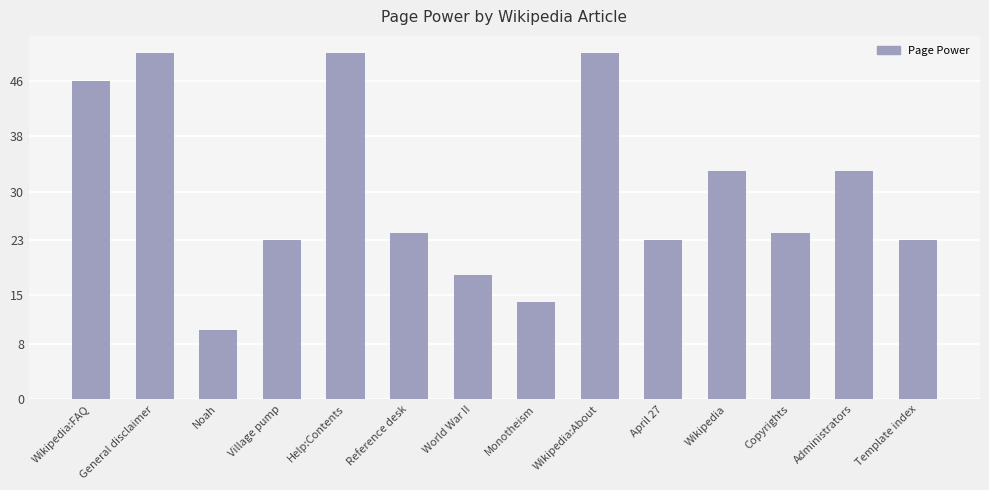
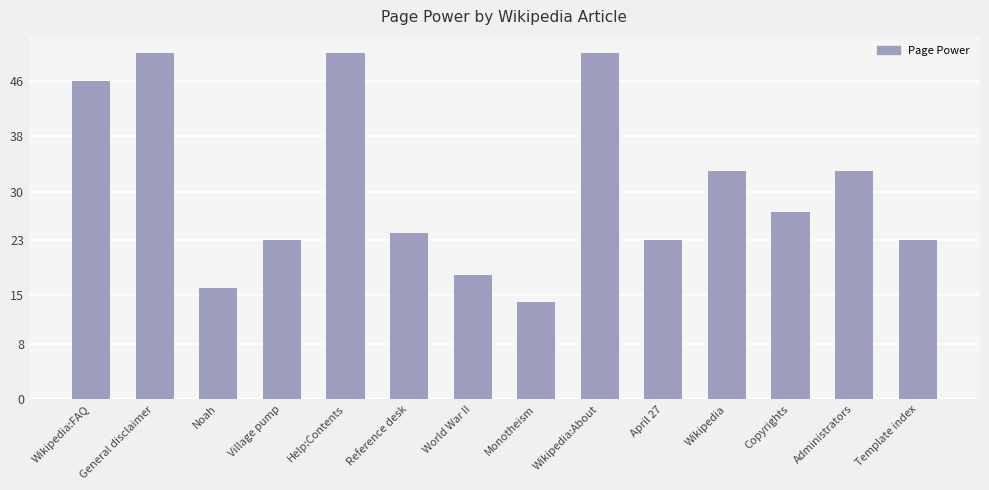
  {
    "Wikipedia:FAQ": 46,
    "General disclaimer": 50,
-   "Noah": 10,
+   "Noah": 16,
    "Village pump": 23,
    "Help:Contents": 50,
    "Reference desk": 24,
    "World War II": 18,
    "Monotheism": 14,
    "Wikipedia:About": 50,
    "April 27": 23,
    "Wikipedia": 33,
-   "Copyrights": 24,
+   "Copyrights": 27,
    "Administrators": 33,
    "Template index": 23
  }
